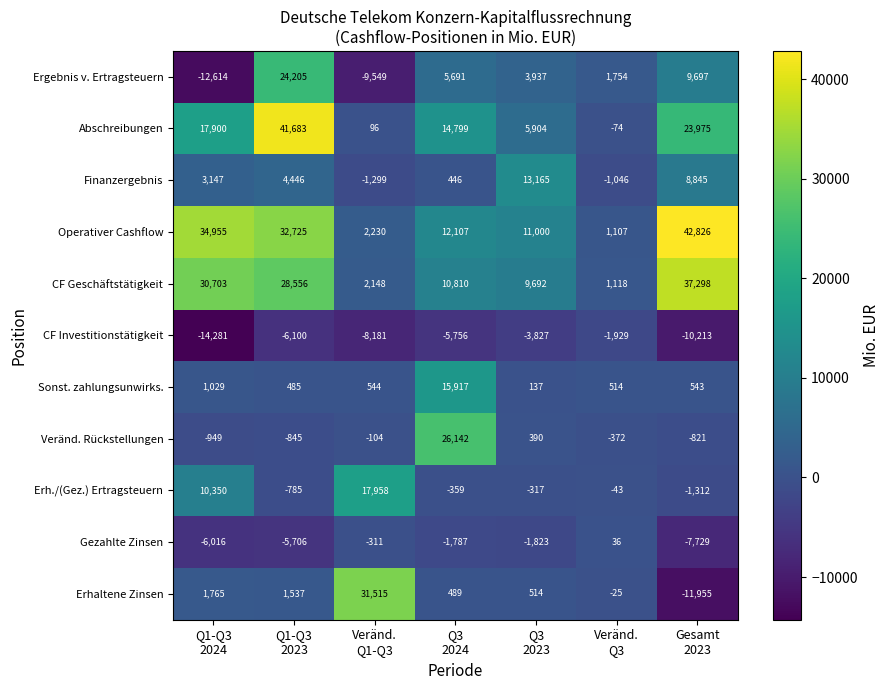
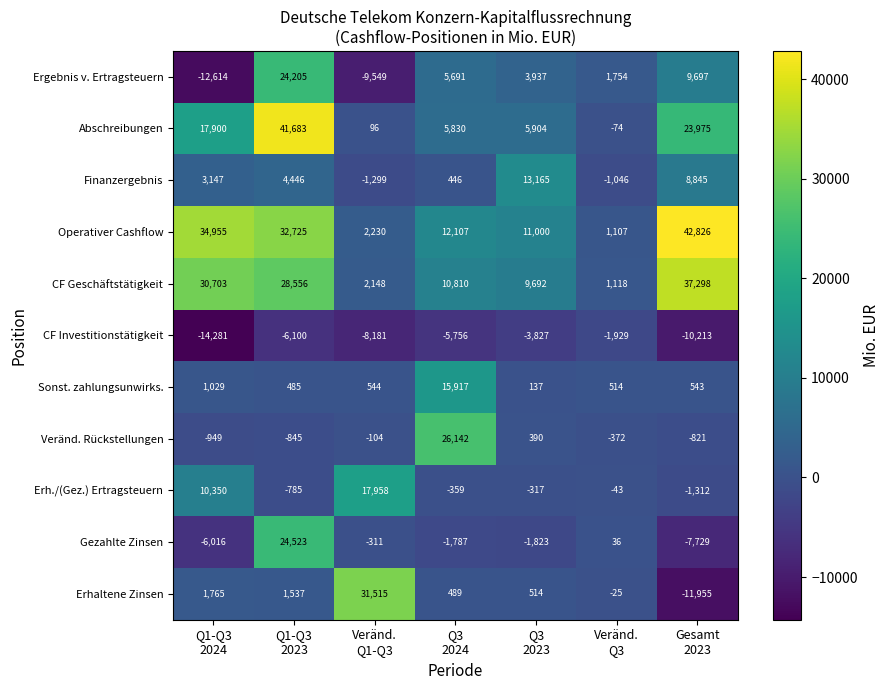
  {
    "Ergebnis v. Ertragsteuern": {
      "Q1-Q3 2024": "-12,614",
      "Q1-Q3 2023": "24,205",
      "Veränd. Q1-Q3": "-9,549",
      "Q3 2024": "5,691",
      "Q3 2023": "3,937",
      "Veränd. Q3": "1,754",
      "Gesamt 2023": "9,697"
    },
    "Abschreibungen": {
      "Q1-Q3 2024": "17,900",
      "Q1-Q3 2023": "41,683",
      "Veränd. Q1-Q3": "96",
-     "Q3 2024": "14,799",
+     "Q3 2024": "5,830",
      "Q3 2023": "5,904",
      "Veränd. Q3": "-74",
      "Gesamt 2023": "23,975"
    },
    "Finanzergebnis": {
      "Q1-Q3 2024": "3,147",
      "Q1-Q3 2023": "4,446",
      "Veränd. Q1-Q3": "-1,299",
      "Q3 2024": "446",
      "Q3 2023": "13,165",
      "Veränd. Q3": "-1,046",
      "Gesamt 2023": "8,845"
    },
    "Operativer Cashflow": {
      "Q1-Q3 2024": "34,955",
      "Q1-Q3 2023": "32,725",
      "Veränd. Q1-Q3": "2,230",
      "Q3 2024": "12,107",
      "Q3 2023": "11,000",
      "Veränd. Q3": "1,107",
      "Gesamt 2023": "42,826"
    },
    "CF Geschäftstätigkeit": {
      "Q1-Q3 2024": "30,703",
      "Q1-Q3 2023": "28,556",
      "Veränd. Q1-Q3": "2,148",
      "Q3 2024": "10,810",
      "Q3 2023": "9,692",
      "Veränd. Q3": "1,118",
      "Gesamt 2023": "37,298"
    },
    "CF Investitionstätigkeit": {
      "Q1-Q3 2024": "-14,281",
      "Q1-Q3 2023": "-6,100",
      "Veränd. Q1-Q3": "-8,181",
      "Q3 2024": "-5,756",
      "Q3 2023": "-3,827",
      "Veränd. Q3": "-1,929",
      "Gesamt 2023": "-10,213"
    },
    "Sonst. zahlungsunwirks.": {
      "Q1-Q3 2024": "1,029",
      "Q1-Q3 2023": "485",
      "Veränd. Q1-Q3": "544",
      "Q3 2024": "15,917",
      "Q3 2023": "137",
      "Veränd. Q3": "514",
      "Gesamt 2023": "543"
    },
    "Veränd. Rückstellungen": {
      "Q1-Q3 2024": "-949",
      "Q1-Q3 2023": "-845",
      "Veränd. Q1-Q3": "-104",
      "Q3 2024": "26,142",
      "Q3 2023": "390",
      "Veränd. Q3": "-372",
      "Gesamt 2023": "-821"
    },
    "Erh./(Gez.) Ertragsteuern": {
      "Q1-Q3 2024": "10,350",
      "Q1-Q3 2023": "-785",
      "Veränd. Q1-Q3": "17,958",
      "Q3 2024": "-359",
      "Q3 2023": "-317",
      "Veränd. Q3": "-43",
      "Gesamt 2023": "-1,312"
    },
    "Gezahlte Zinsen": {
      "Q1-Q3 2024": "-6,016",
-     "Q1-Q3 2023": "-5,706",
+     "Q1-Q3 2023": "24,523",
      "Veränd. Q1-Q3": "-311",
      "Q3 2024": "-1,787",
      "Q3 2023": "-1,823",
      "Veränd. Q3": "36",
      "Gesamt 2023": "-7,729"
    },
    "Erhaltene Zinsen": {
      "Q1-Q3 2024": "1,765",
      "Q1-Q3 2023": "1,537",
      "Veränd. Q1-Q3": "31,515",
      "Q3 2024": "489",
      "Q3 2023": "514",
      "Veränd. Q3": "-25",
      "Gesamt 2023": "-11,955"
    }
  }
